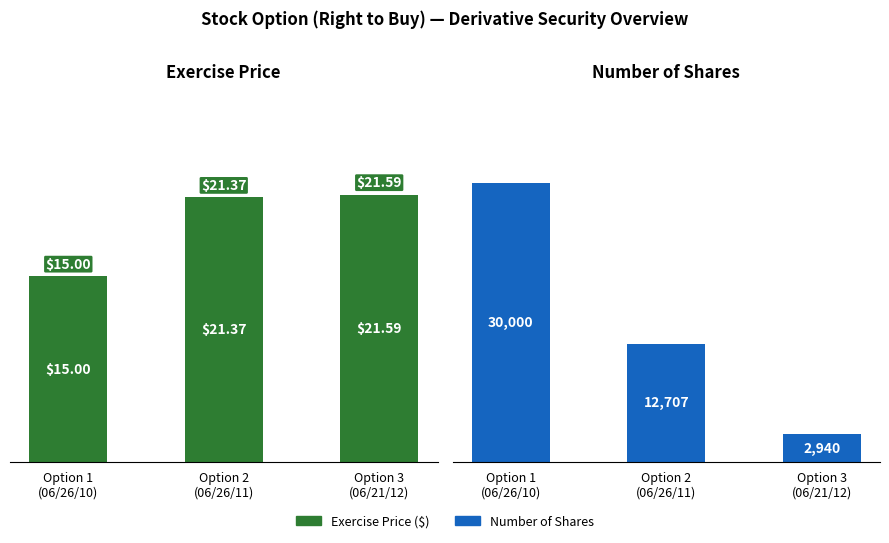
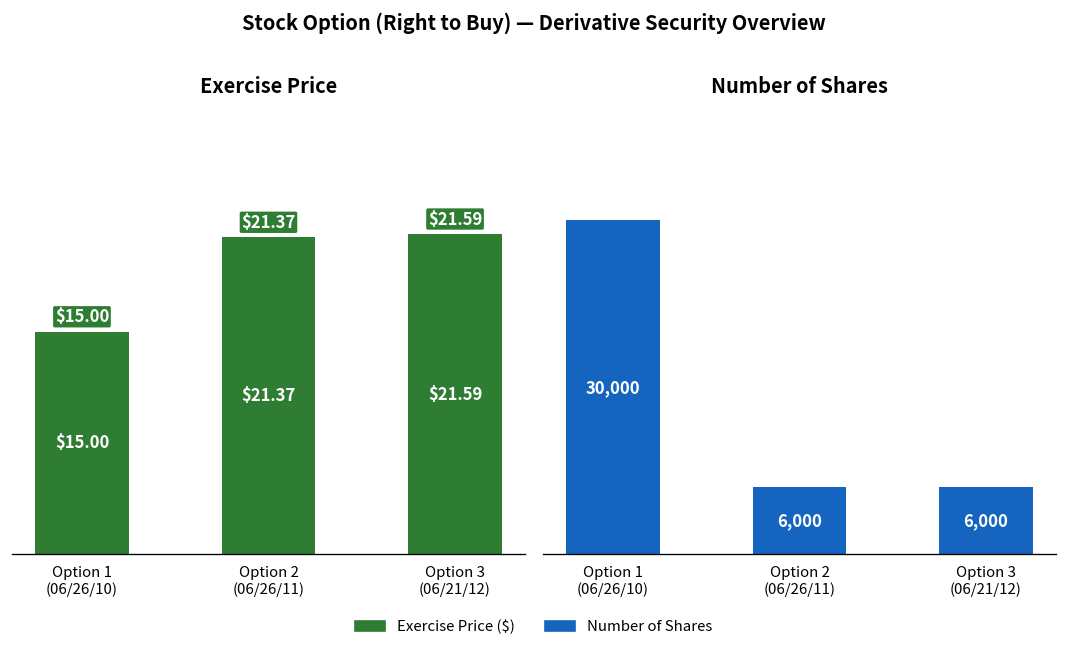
  {
    "Exercise Price": {
      "Option 1 (06/26/10)": "$15.00",
      "Option 2 (06/26/11)": "$21.37",
      "Option 3 (06/21/12)": "$21.59"
    },
    "Number of Shares": {
      "Option 1 (06/26/10)": "30,000",
-     "Option 2 (06/26/11)": "12,707",
-     "Option 3 (06/21/12)": "2,940"
+     "Option 2 (06/26/11)": "6,000",
+     "Option 3 (06/21/12)": "6,000"
    }
  }
